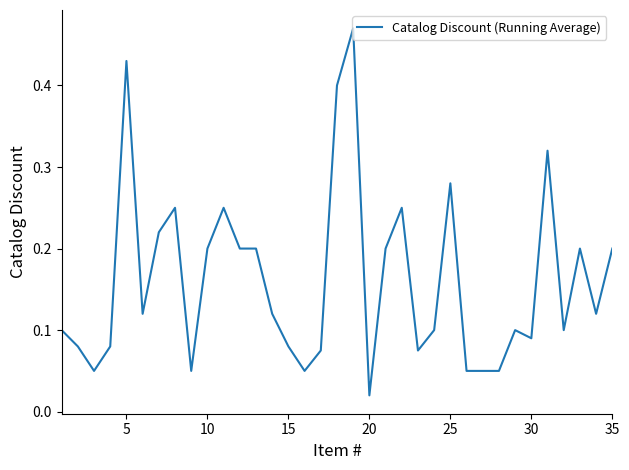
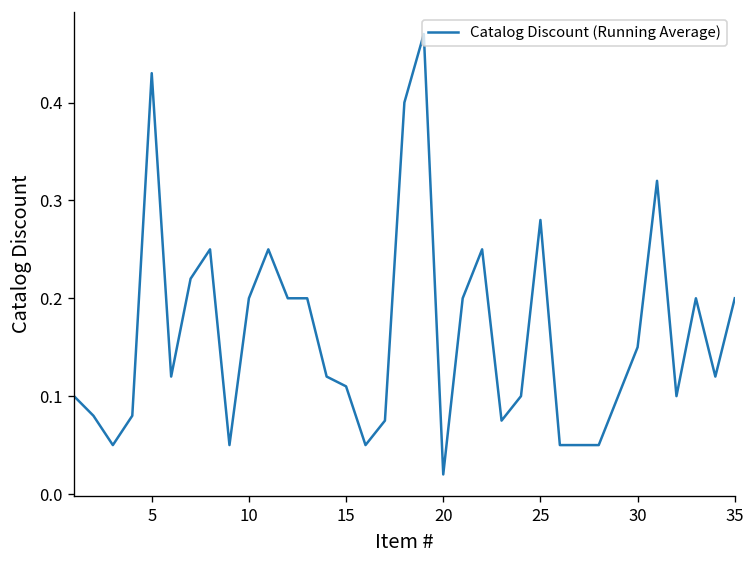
  {
    "5": 0.43,
    "10": 0.20,
-   "15": 0.08,
+   "15": 0.11,
    "20": 0.02,
    "25": 0.28,
-   "30": 0.09,
+   "30": 0.15,
    "35": 0.20
  }
